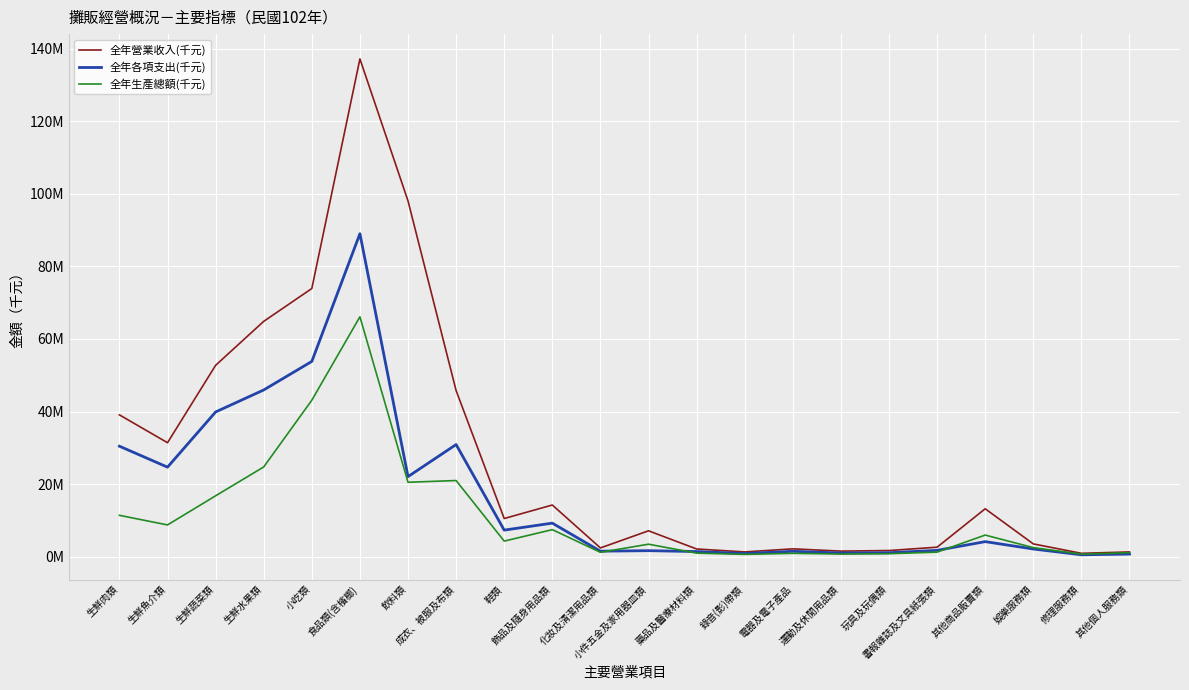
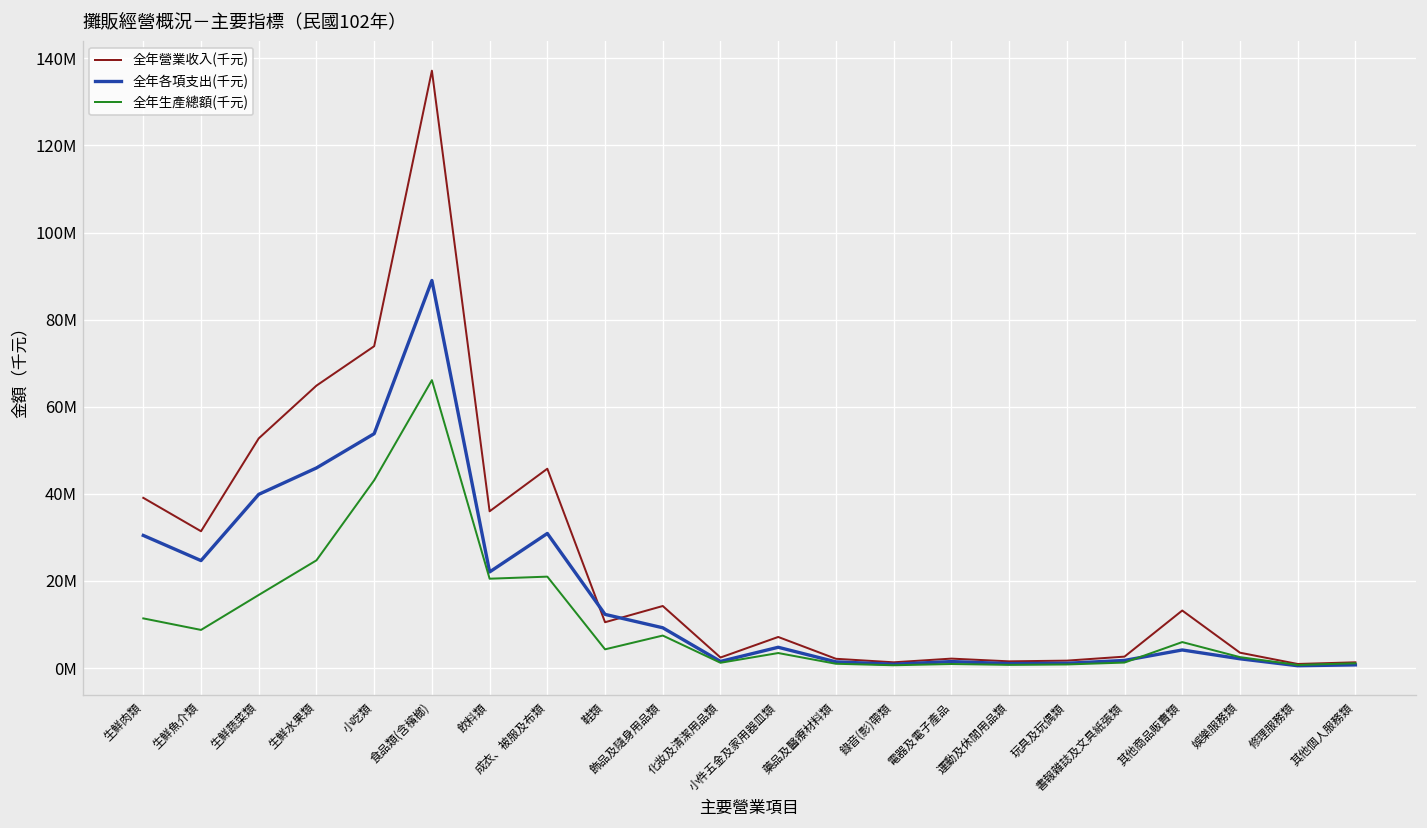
  {
    "全年營業收入(千元)": {
      "生鮮肉類": 39000000,
      "生鮮魚介類": 31000000,
      "生鮮蔬菜類": 53000000,
      "生鮮水果類": 65000000,
      "小吃類": 74000000,
      "食品類(含檳榔)": 137000000,
-     "飲料類": 98000000,
+     "飲料類": 36000000,
      "成衣、被服及布類": 46000000,
      "鞋類": 11000000,
      "飾品及隨身用品類": 14000000,
      "化妝及清潔用品類": 2000000,
      "小件五金及家用器皿類": 7000000,
      "藥品及醫療材料類": 2000000,
      "書報雜誌及文具紙張類": 3000000,
      "其他商品販賣類": 13000000,
      "娛樂服務類": 4000000
    },
    "全年各項支出(千元)": {
      "生鮮肉類": 30000000,
      "生鮮魚介類": 25000000,
      "生鮮蔬菜類": 40000000,
      "生鮮水果類": 46000000,
      "小吃類": 54000000,
      "食品類(含檳榔)": 89000000,
      "飲料類": 22000000,
      "成衣、被服及布類": 31000000,
-     "鞋類": 7000000,
+     "鞋類": 12000000,
      "飾品及隨身用品類": 9000000,
-     "小件五金及家用器皿類": 2000000,
+     "小件五金及家用器皿類": 5000000,
      "其他商品販賣類": 4000000
    },
    "全年生產總額(千元)": {
      "生鮮肉類": 11000000,
      "生鮮魚介類": 9000000,
      "生鮮蔬菜類": 17000000,
      "生鮮水果類": 25000000,
      "小吃類": 43000000,
      "食品類(含檳榔)": 66000000,
      "飲料類": 21000000,
      "成衣、被服及布類": 21000000,
      "鞋類": 4000000,
      "飾品及隨身用品類": 7000000,
      "小件五金及家用器皿類": 3000000,
      "其他商品販賣類": 6000000
    }
  }
